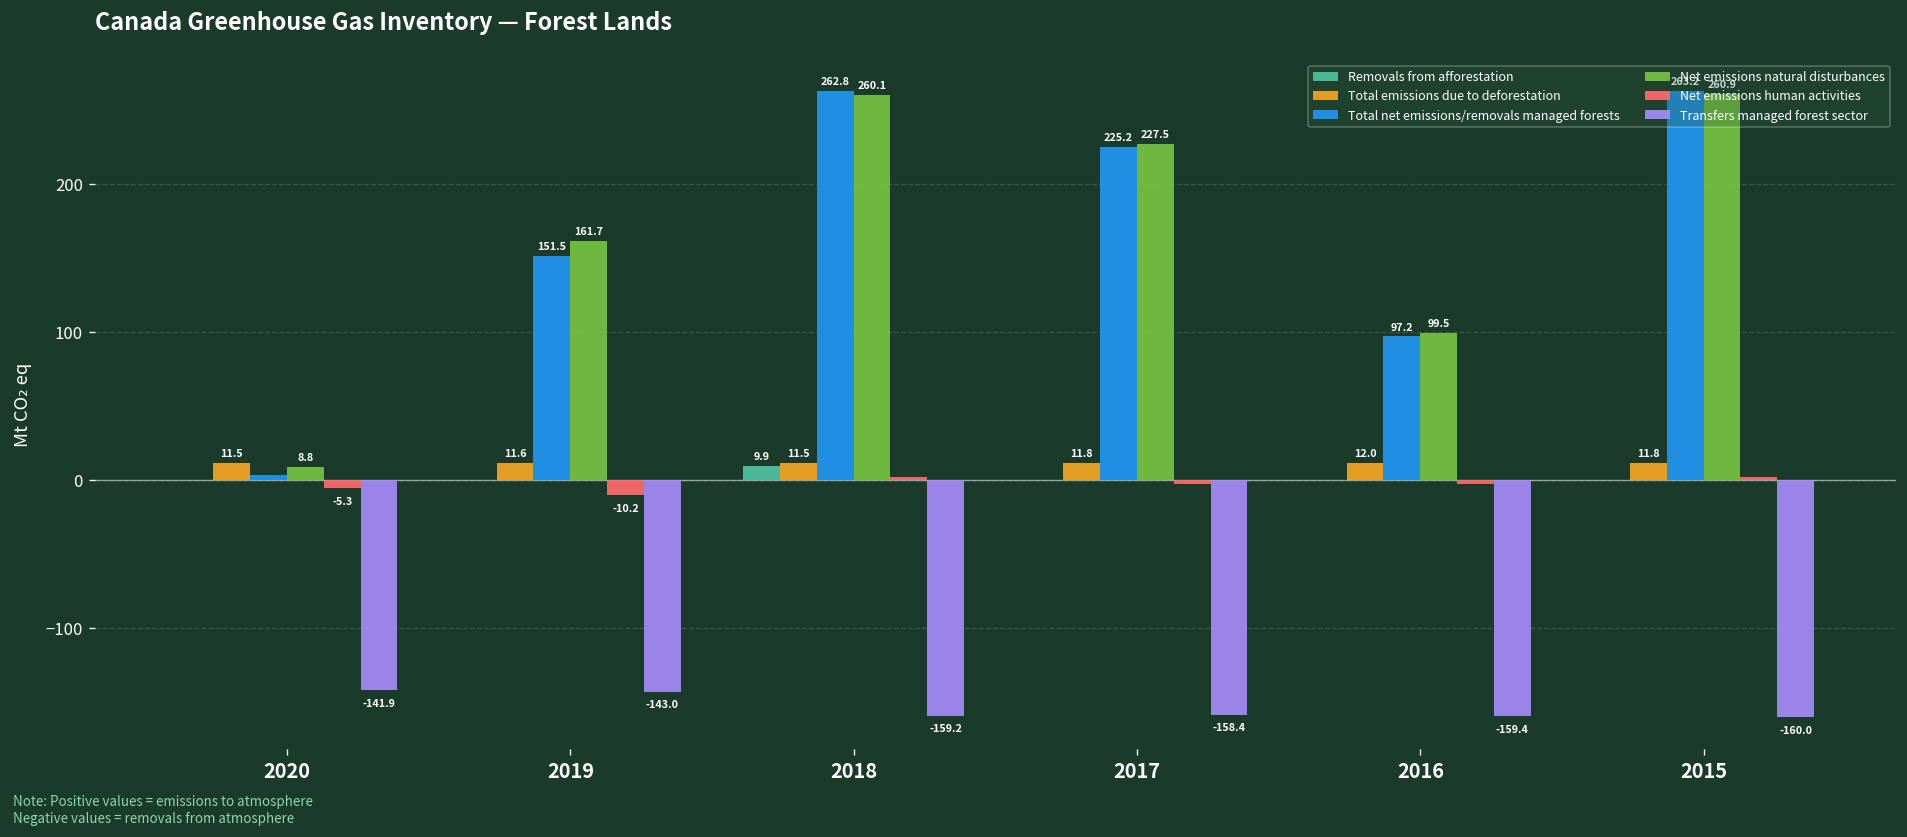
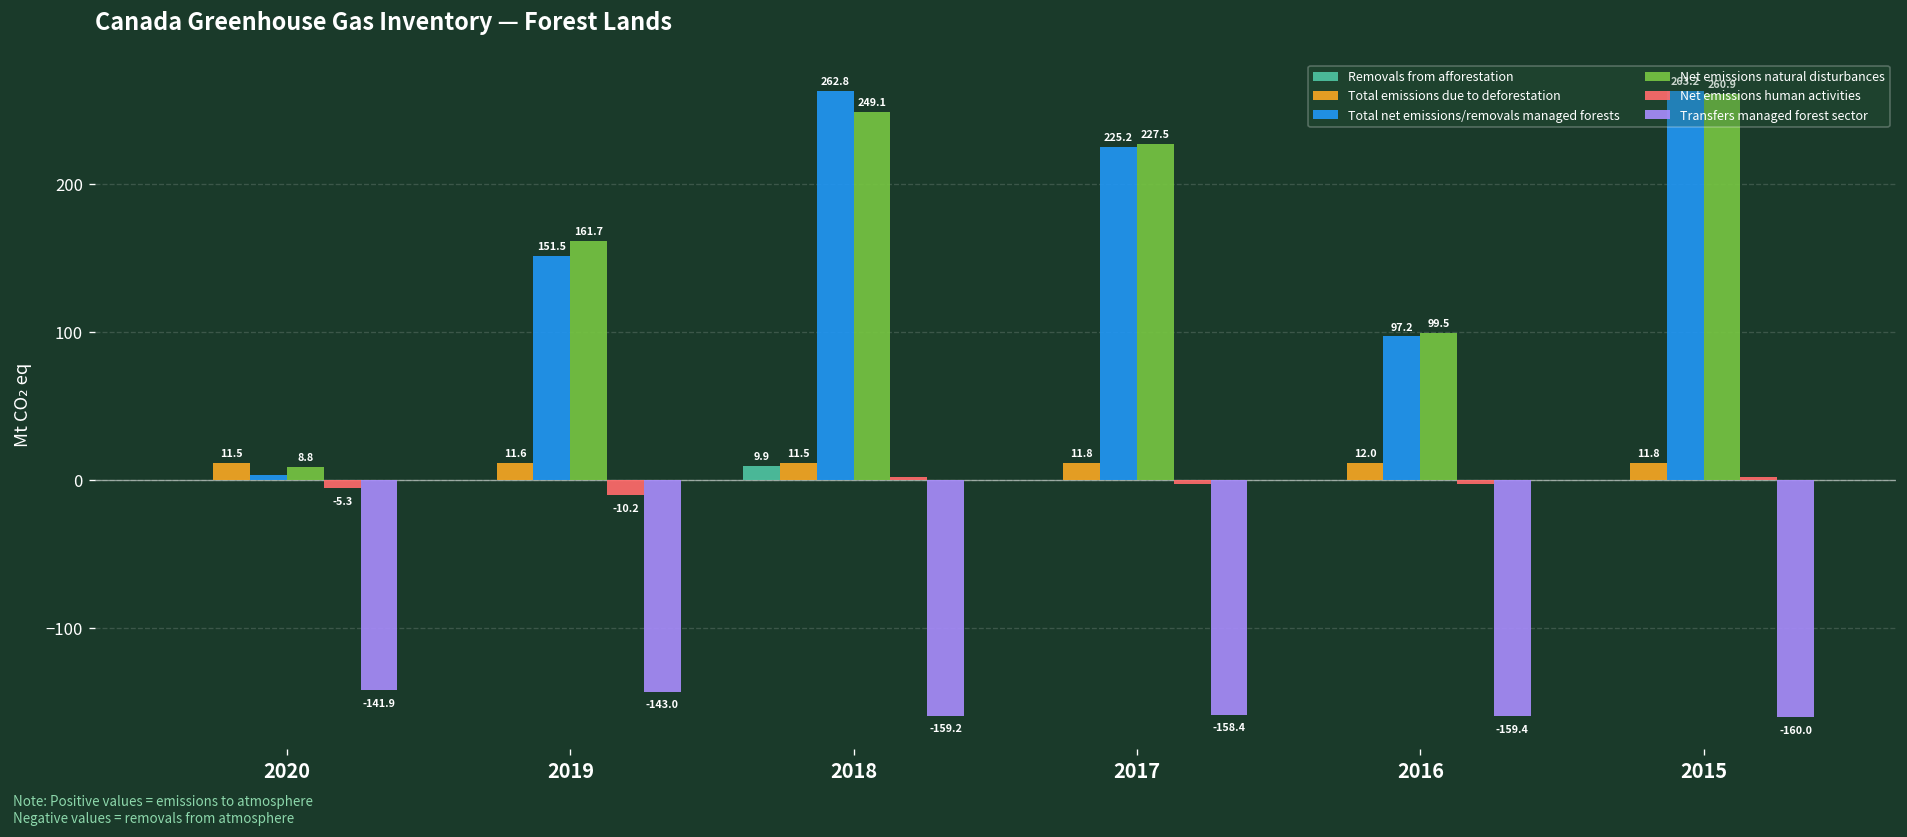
  {
    "Removals from afforestation": {
      "2018": 9.9
    },
    "Total emissions due to deforestation": {
      "2020": 11.5,
      "2019": 11.6,
      "2018": 11.5,
      "2017": 11.8,
      "2016": 12.0,
      "2015": 11.8
    },
    "Total net emissions/removals managed forests": {
      "2019": 151.5,
      "2018": 262.8,
      "2017": 225.2,
      "2016": 97.2
    },
    "Net emissions natural disturbances": {
      "2020": 8.8,
      "2019": 161.7,
-     "2018": 260.1,
+     "2018": 249.1,
      "2017": 227.5,
      "2016": 99.5
    },
    "Net emissions human activities": {
      "2020": -5.3,
      "2019": -10.2
    },
    "Transfers managed forest sector": {
      "2020": -141.9,
      "2019": -143.0,
      "2018": -159.2,
      "2017": -158.4,
      "2016": -159.4,
      "2015": -160.0
    }
  }
